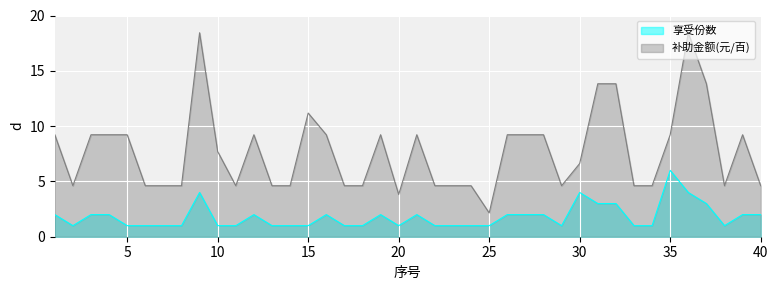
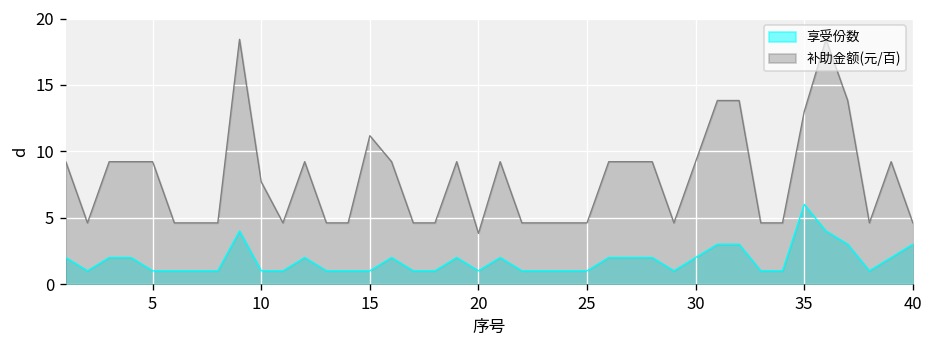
  {
    "享受份数": {
      "5": 1,
      "10": 1,
      "15": 1,
      "20": 1,
      "25": 1,
-     "30": 4,
+     "30": 2,
      "35": 6,
-     "40": 2
+     "40": 3
    },
    "补助金额(元/百)": {
      "5": 9.2,
      "10": 7.7,
      "15": 11.2,
      "20": 3.8,
-     "25": 2.2,
-     "30": 6.6,
-     "35": 9.2,
+     "25": 4.6,
+     "30": 9.2,
+     "35": 13.0,
      "40": 4.6
    }
  }
